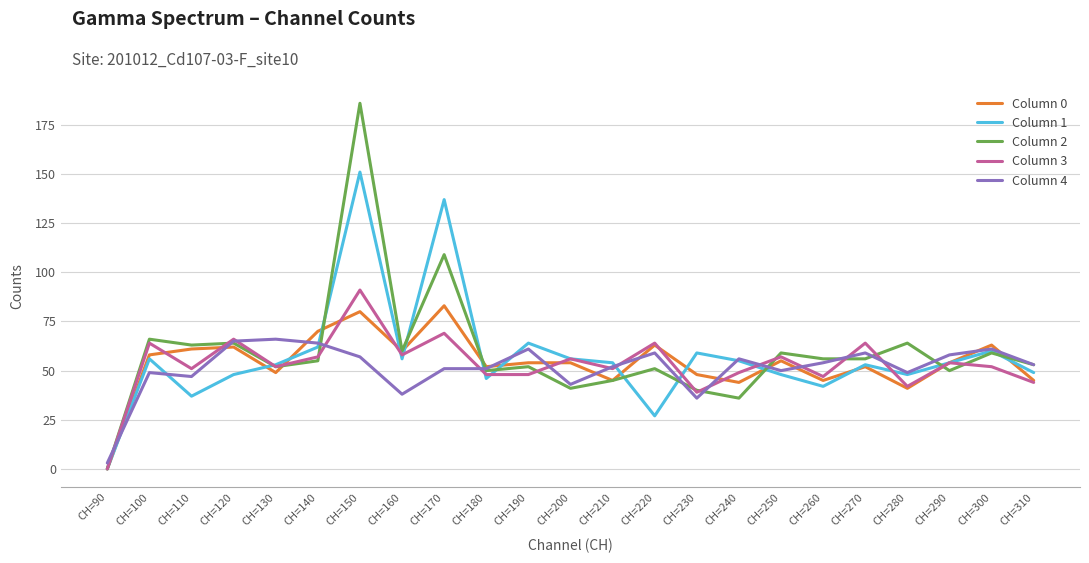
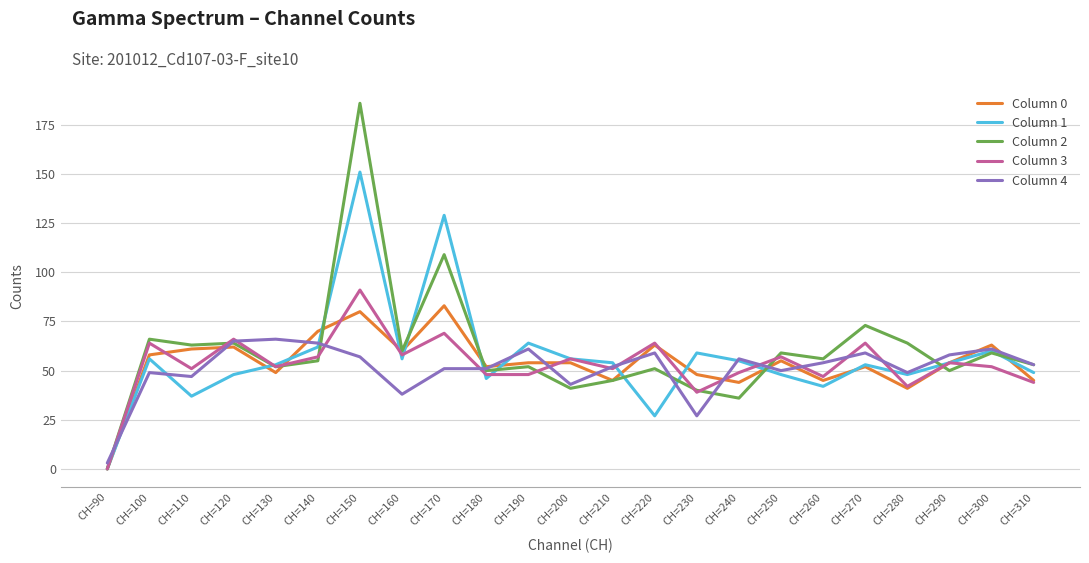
  {
    "Column 0": {
      "CH=100": 58,
      "CH=110": 61,
      "CH=120": 62,
      "CH=130": 49,
      "CH=140": 70,
      "CH=150": 80,
      "CH=170": 83,
      "CH=190": 54,
      "CH=200": 54,
      "CH=230": 48,
      "CH=240": 44,
      "CH=250": 55,
      "CH=260": 45,
      "CH=300": 63
    },
    "Column 1": {
      "CH=100": 56,
      "CH=110": 37,
      "CH=120": 48,
      "CH=140": 62,
      "CH=150": 151,
      "CH=160": 56,
-     "CH=170": 137,
+     "CH=170": 129,
      "CH=180": 46,
      "CH=190": 64,
      "CH=210": 54,
      "CH=220": 27,
      "CH=230": 59,
      "CH=250": 48,
      "CH=260": 42,
      "CH=310": 49
    },
    "Column 2": {
      "CH=100": 66,
      "CH=110": 63,
      "CH=140": 55,
      "CH=150": 186,
      "CH=170": 109,
      "CH=190": 52,
      "CH=200": 41,
      "CH=220": 51,
      "CH=240": 36,
      "CH=250": 59,
      "CH=260": 56,
-     "CH=270": 56,
+     "CH=270": 73,
      "CH=280": 64,
      "CH=290": 50
    },
    "Column 3": {
      "CH=100": 64,
      "CH=110": 51,
      "CH=140": 57,
      "CH=150": 91,
      "CH=160": 58,
      "CH=170": 69,
      "CH=180": 48,
      "CH=190": 48,
      "CH=240": 49,
      "CH=250": 57,
      "CH=260": 47,
      "CH=270": 64,
      "CH=300": 52
    },
    "Column 4": {
      "CH=90": 3,
      "CH=100": 49,
      "CH=110": 47,
      "CH=130": 66,
      "CH=140": 64,
      "CH=150": 57,
      "CH=160": 38,
      "CH=170": 51,
      "CH=190": 61,
      "CH=200": 43,
      "CH=220": 59,
-     "CH=230": 36,
+     "CH=230": 27,
      "CH=250": 50,
      "CH=260": 54,
      "CH=270": 59,
      "CH=290": 58
    }
  }
